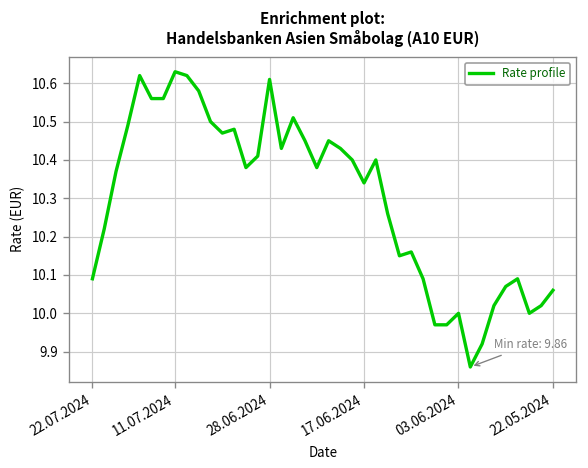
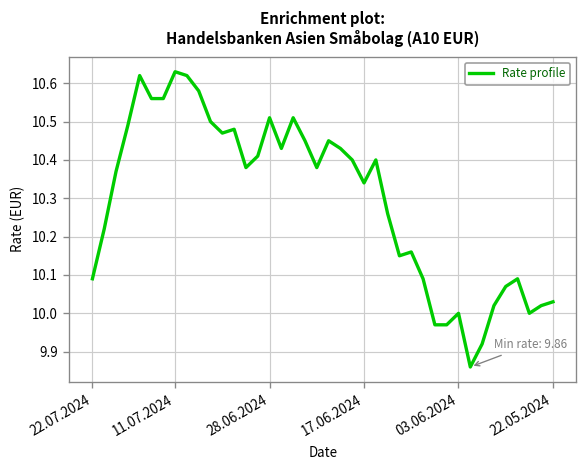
  {
    "22.07.2024": 10.09,
    "11.07.2024": 10.63,
-   "28.06.2024": 10.61,
+   "28.06.2024": 10.51,
    "17.06.2024": 10.34,
    "03.06.2024": 10.00,
-   "22.05.2024": 10.06
+   "22.05.2024": 10.03
  }
